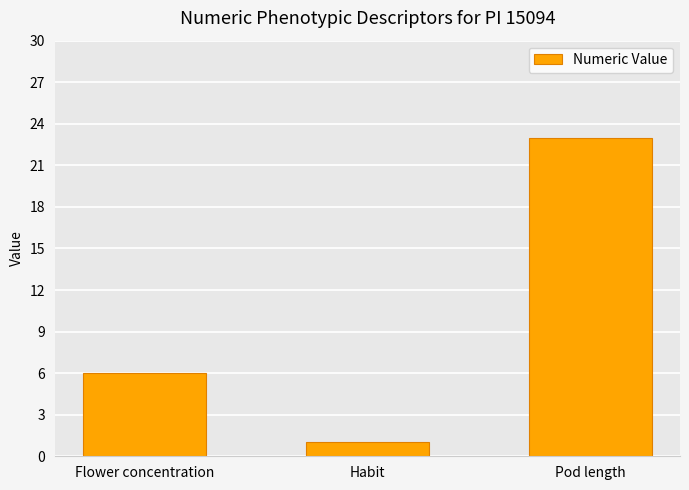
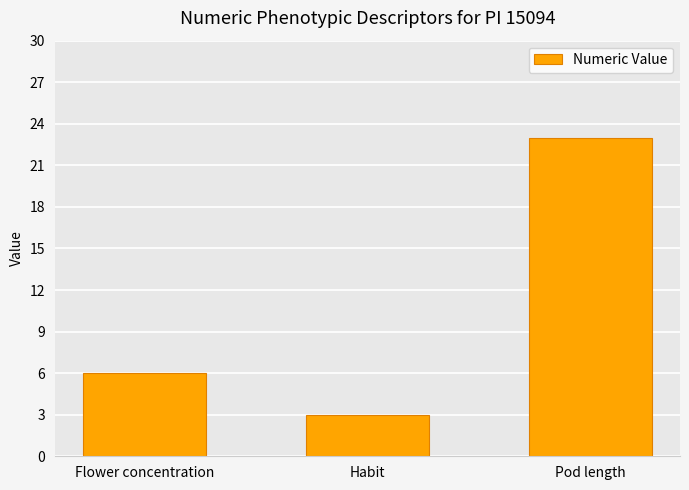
  {
    "Flower concentration": 6,
-   "Habit": 1,
+   "Habit": 3,
    "Pod length": 23
  }
